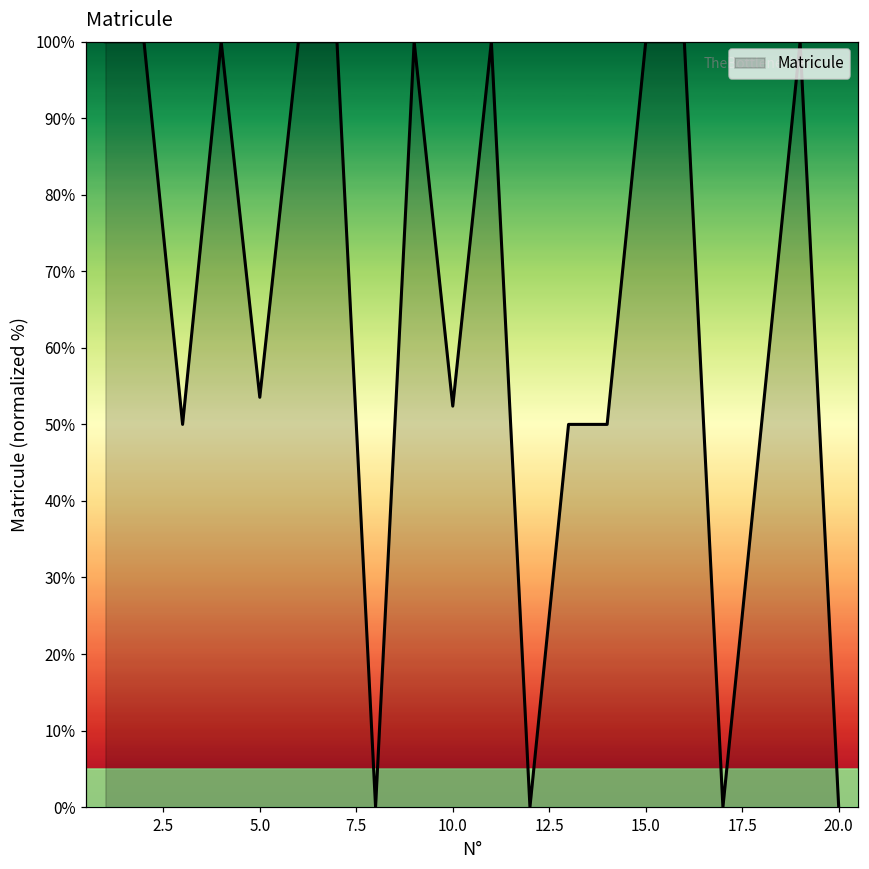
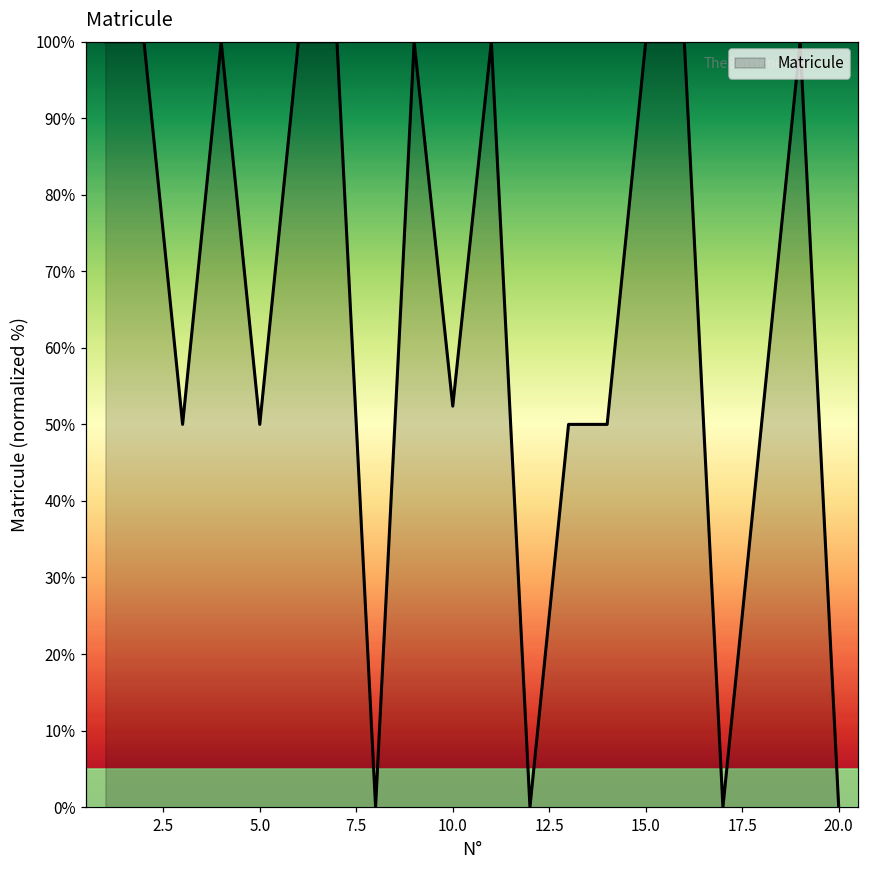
  {
-   "5.0": "54%",
+   "5.0": "50%",
    "10.0": "52%",
    "15.0": "100%"
  }
